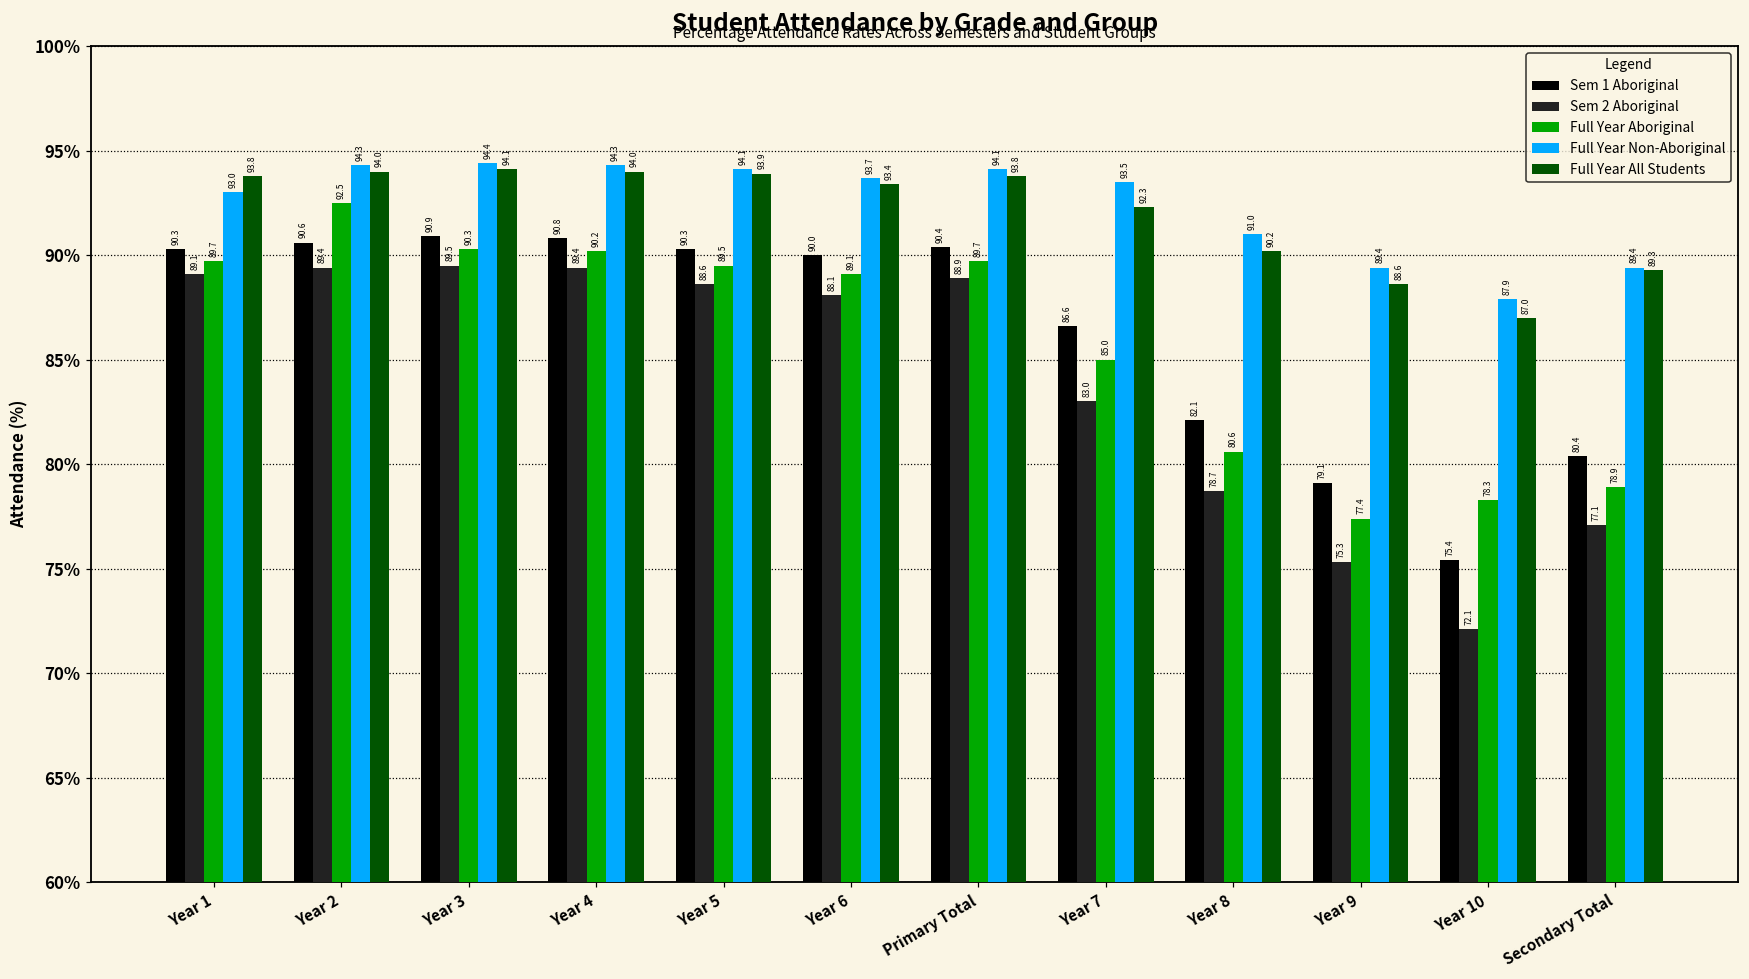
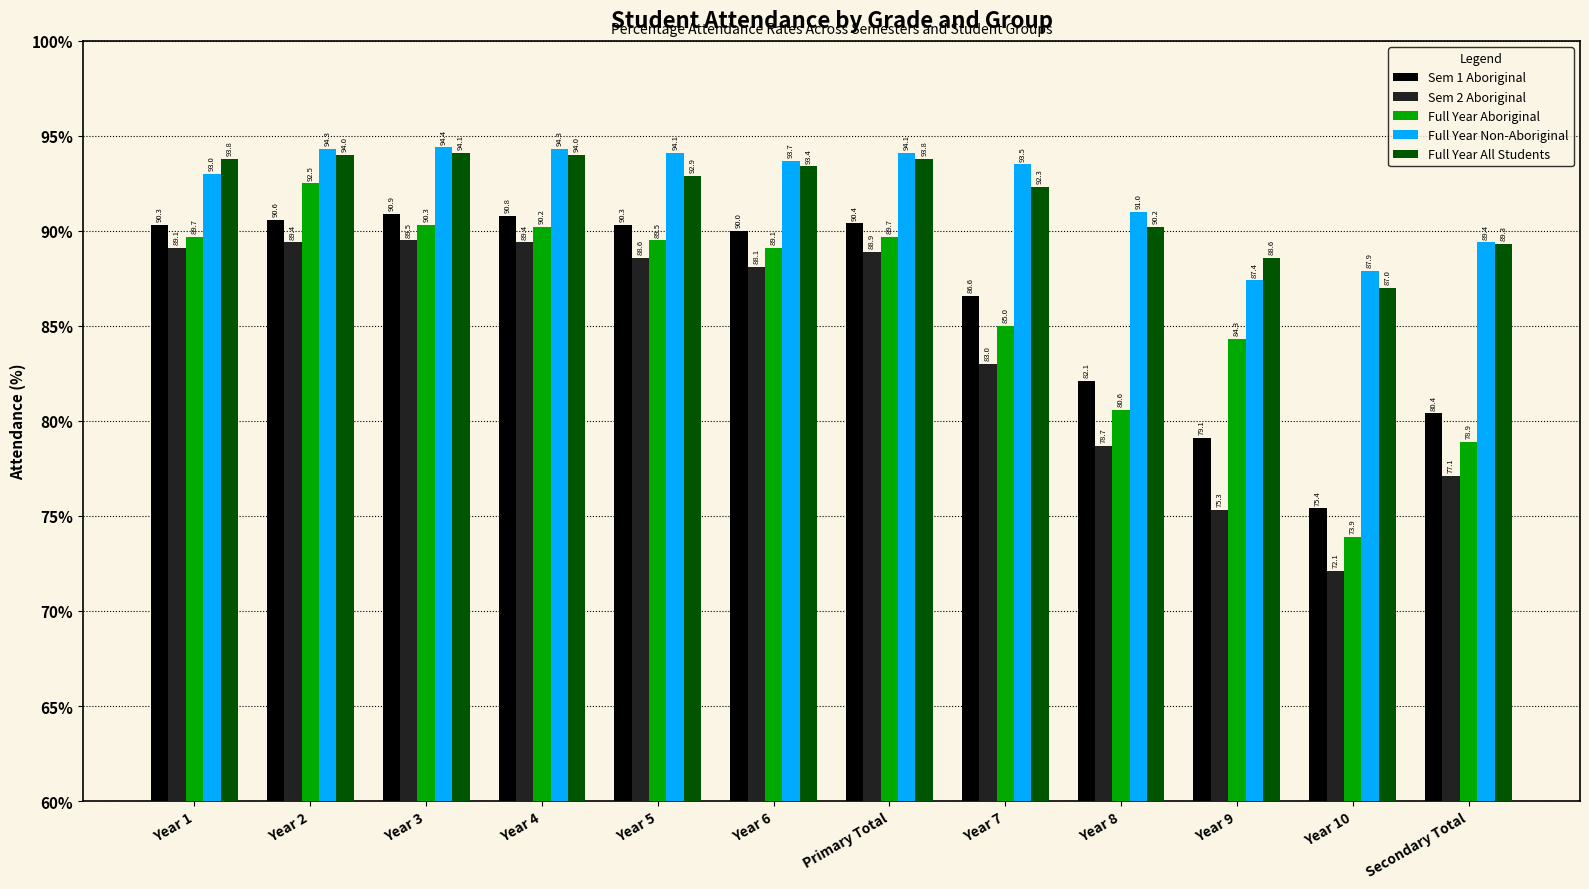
  {
    "Full Year Aboriginal": {
      "Year 1": 89.7,
      "Year 2": 92.5,
      "Year 3": 90.3,
      "Year 4": 90.2,
      "Year 5": 89.5,
      "Year 6": 89.1,
      "Primary Total": 89.7,
      "Year 7": 85.0,
      "Year 8": 80.6,
-     "Year 9": 77.4,
-     "Year 10": 78.3,
+     "Year 9": 84.3,
+     "Year 10": 73.9,
      "Secondary Total": 78.9
    },
    "Full Year Non-Aboriginal": {
      "Year 1": 93.0,
      "Year 2": 94.3,
      "Year 3": 94.4,
      "Year 4": 94.3,
      "Year 5": 94.1,
      "Year 6": 93.7,
      "Primary Total": 94.1,
      "Year 7": 93.5,
      "Year 8": 91.0,
-     "Year 9": 89.4,
+     "Year 9": 87.4,
      "Year 10": 87.9,
      "Secondary Total": 89.4
    },
    "Full Year All Students": {
      "Year 1": 93.8,
      "Year 2": 94.0,
      "Year 3": 94.1,
      "Year 4": 94.0,
-     "Year 5": 93.9,
+     "Year 5": 92.9,
      "Year 6": 93.4,
      "Primary Total": 93.8,
      "Year 7": 92.3,
      "Year 8": 90.2,
      "Year 9": 88.6,
      "Year 10": 87.0,
      "Secondary Total": 89.3
    }
  }
